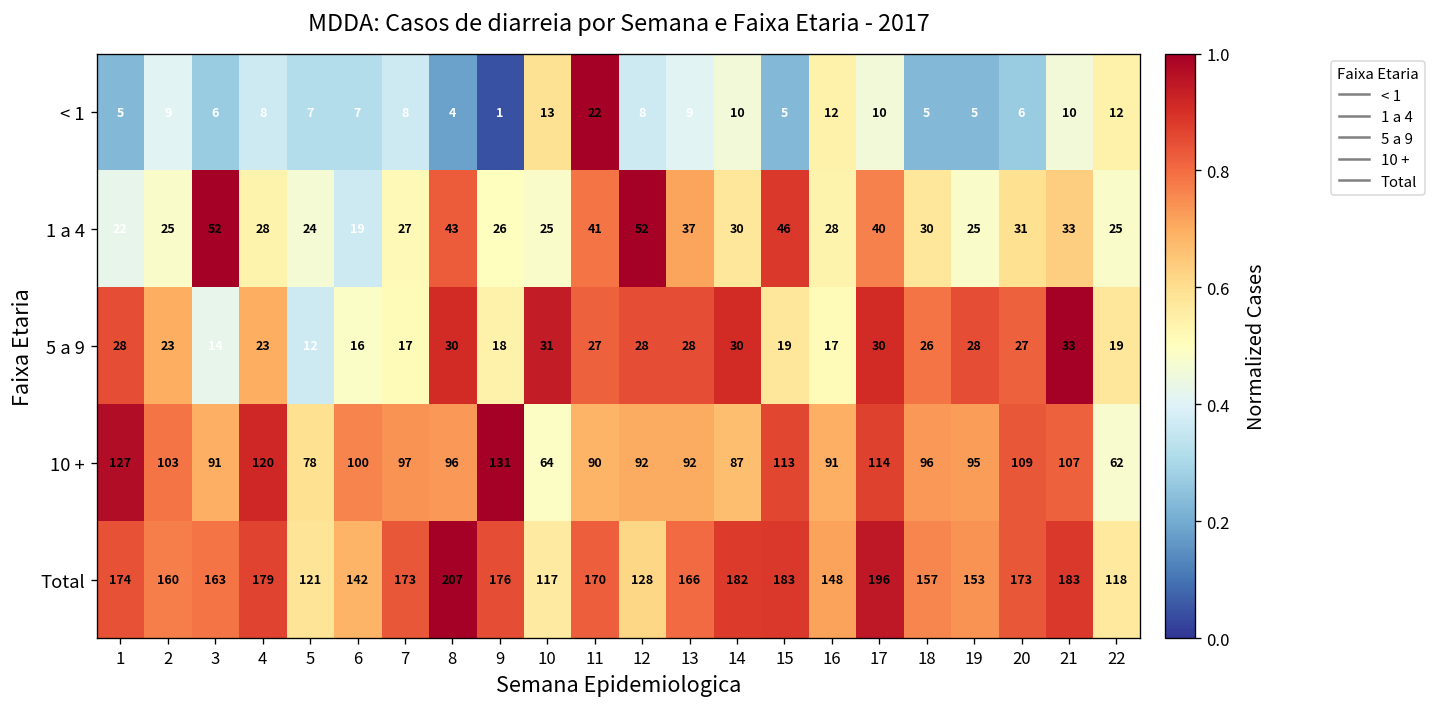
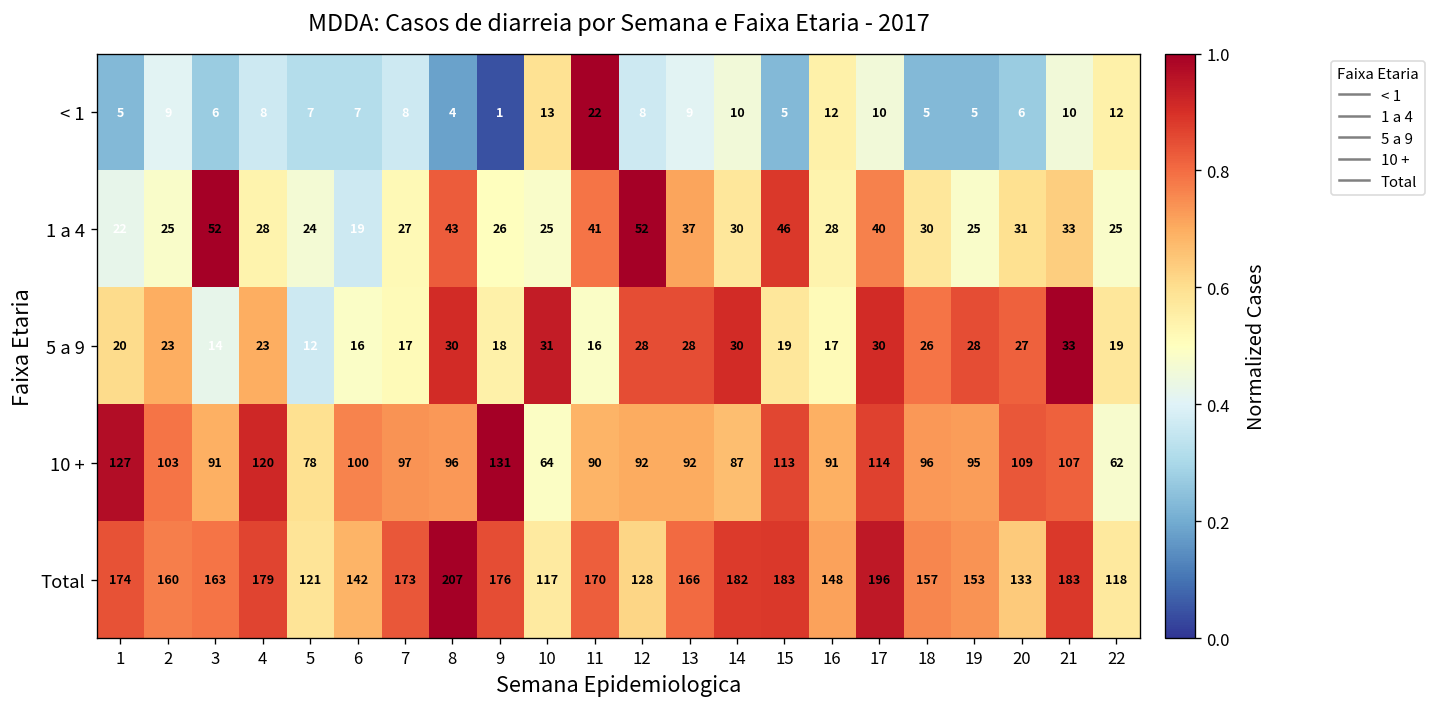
  {
    "< 1": {
      "1": 5,
      "3": 6,
      "4": 8,
      "5": 7,
      "6": 7,
      "7": 8,
      "8": 4,
      "9": 1,
      "10": 13,
      "11": 22,
      "12": 8,
      "14": 10,
      "15": 5,
      "16": 12,
      "17": 10,
      "18": 5,
      "19": 5,
      "20": 6,
      "21": 10,
      "22": 12
    },
    "1 a 4": {
      "2": 25,
      "3": 52,
      "4": 28,
      "5": 24,
      "6": 19,
      "7": 27,
      "8": 43,
      "9": 26,
      "10": 25,
      "11": 41,
      "12": 52,
      "13": 37,
      "14": 30,
      "15": 46,
      "16": 28,
      "17": 40,
      "18": 30,
      "19": 25,
      "20": 31,
      "21": 33,
      "22": 25
    },
    "5 a 9": {
-     "1": 28,
+     "1": 20,
      "2": 23,
      "4": 23,
      "5": 12,
      "6": 16,
      "7": 17,
      "8": 30,
      "9": 18,
      "10": 31,
-     "11": 27,
+     "11": 16,
      "12": 28,
      "13": 28,
      "14": 30,
      "15": 19,
      "16": 17,
      "17": 30,
      "18": 26,
      "19": 28,
      "20": 27,
      "21": 33,
      "22": 19
    },
    "10 +": {
      "1": 127,
      "2": 103,
      "3": 91,
      "4": 120,
      "5": 78,
      "6": 100,
      "7": 97,
      "8": 96,
      "9": 131,
      "10": 64,
      "11": 90,
      "12": 92,
      "13": 92,
      "14": 87,
      "15": 113,
      "16": 91,
      "17": 114,
      "18": 96,
      "19": 95,
      "20": 109,
      "21": 107,
      "22": 62
    },
    "Total": {
      "1": 174,
      "2": 160,
      "3": 163,
      "4": 179,
      "5": 121,
      "6": 142,
      "7": 173,
      "8": 207,
      "9": 176,
      "10": 117,
      "11": 170,
      "12": 128,
      "13": 166,
      "14": 182,
      "15": 183,
      "16": 148,
      "17": 196,
      "18": 157,
      "19": 153,
-     "20": 173,
+     "20": 133,
      "21": 183,
      "22": 118
    }
  }
